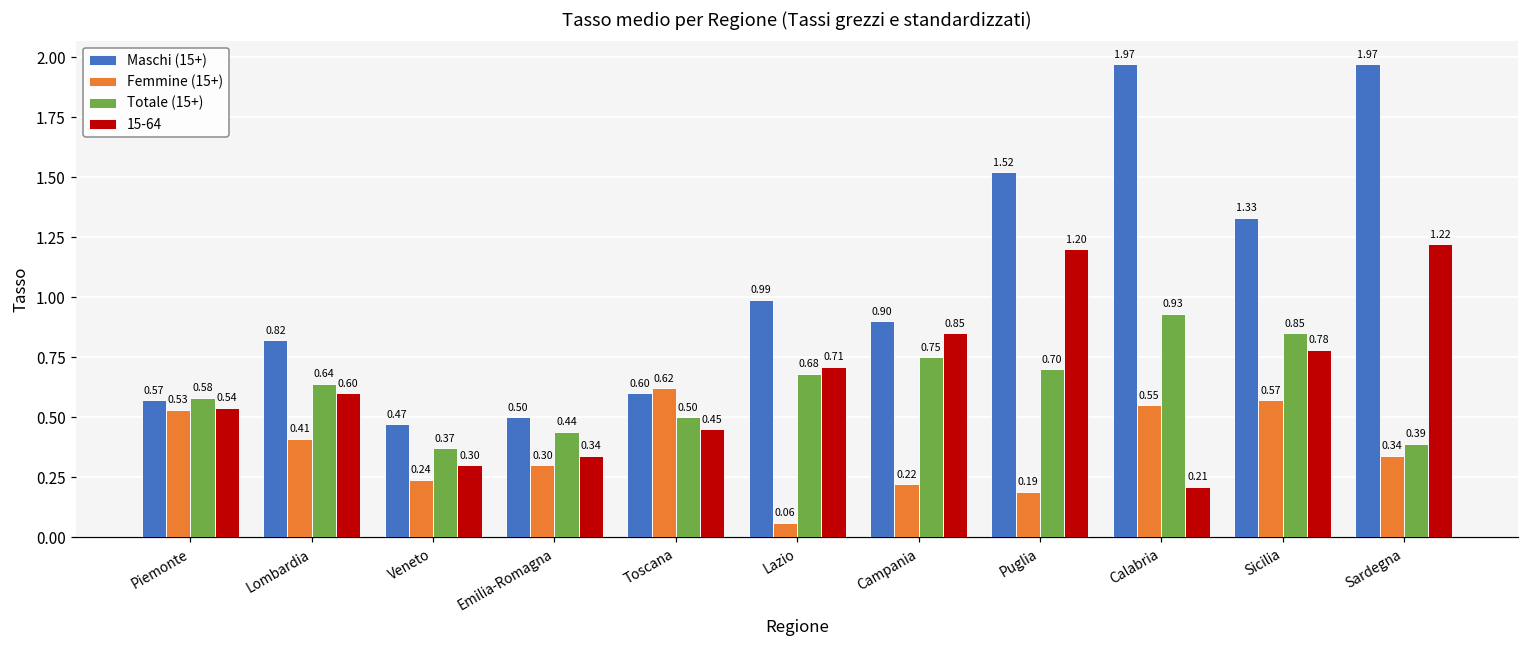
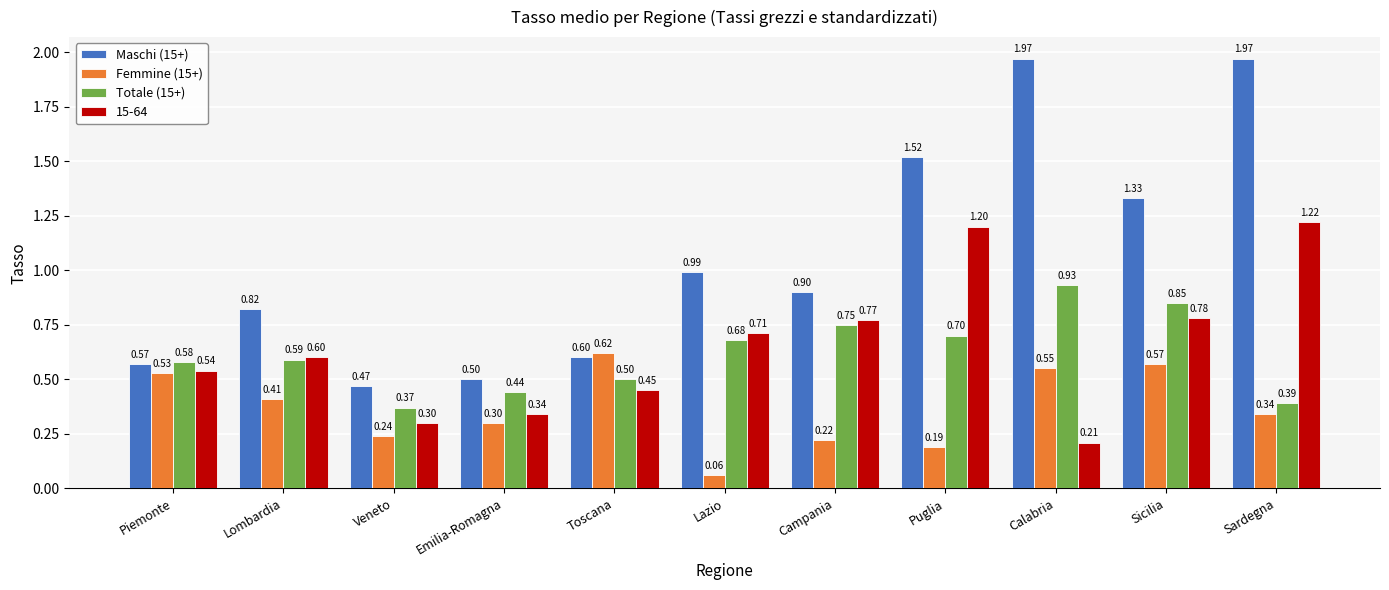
  {
    "Maschi (15+)": {
      "Piemonte": 0.57,
      "Lombardia": 0.82,
      "Veneto": 0.47,
      "Emilia-Romagna": 0.50,
      "Toscana": 0.60,
      "Lazio": 0.99,
      "Campania": 0.90,
      "Puglia": 1.52,
      "Calabria": 1.97,
      "Sicilia": 1.33,
      "Sardegna": 1.97
    },
    "Femmine (15+)": {
      "Piemonte": 0.53,
      "Lombardia": 0.41,
      "Veneto": 0.24,
      "Emilia-Romagna": 0.30,
      "Toscana": 0.62,
      "Lazio": 0.06,
      "Campania": 0.22,
      "Puglia": 0.19,
      "Calabria": 0.55,
      "Sicilia": 0.57,
      "Sardegna": 0.34
    },
    "Totale (15+)": {
      "Piemonte": 0.58,
-     "Lombardia": 0.64,
+     "Lombardia": 0.59,
      "Veneto": 0.37,
      "Emilia-Romagna": 0.44,
      "Toscana": 0.50,
      "Lazio": 0.68,
      "Campania": 0.75,
      "Puglia": 0.70,
      "Calabria": 0.93,
      "Sicilia": 0.85,
      "Sardegna": 0.39
    },
    "15-64": {
      "Piemonte": 0.54,
      "Lombardia": 0.60,
      "Veneto": 0.30,
      "Emilia-Romagna": 0.34,
      "Toscana": 0.45,
      "Lazio": 0.71,
-     "Campania": 0.85,
+     "Campania": 0.77,
      "Puglia": 1.20,
      "Calabria": 0.21,
      "Sicilia": 0.78,
      "Sardegna": 1.22
    }
  }
